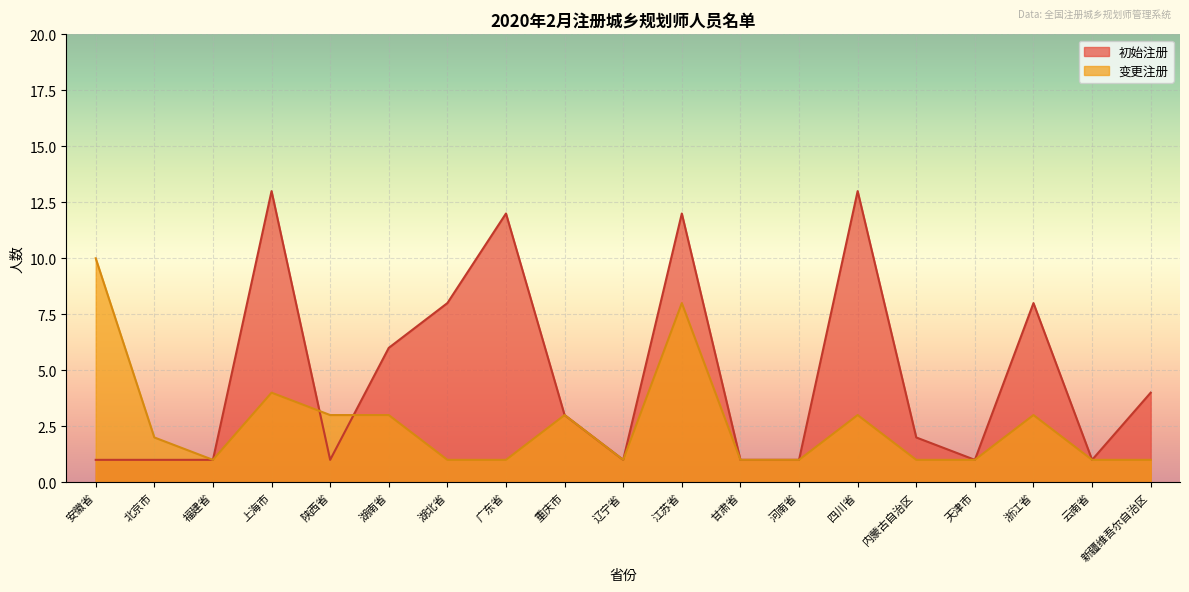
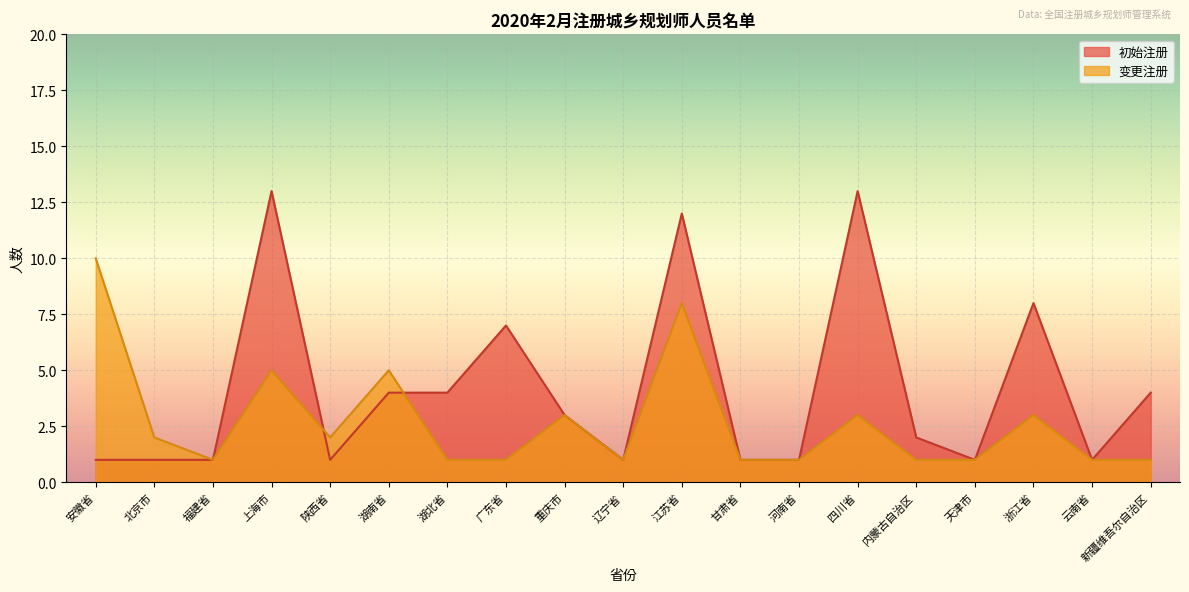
  {
    "初始注册": {
      "安徽省": 1,
      "北京市": 1,
      "上海市": 13,
      "陕西省": 1,
-     "湖南省": 6,
-     "湖北省": 8,
-     "广东省": 12,
+     "湖南省": 4,
+     "湖北省": 4,
+     "广东省": 7,
      "江苏省": 12,
      "四川省": 13,
      "内蒙古自治区": 2,
      "浙江省": 8,
      "新疆维吾尔自治区": 4
    },
    "变更注册": {
      "安徽省": 10,
      "北京市": 2,
-     "上海市": 4,
-     "陕西省": 3,
-     "湖南省": 3,
+     "上海市": 5,
+     "陕西省": 2,
+     "湖南省": 5,
      "湖北省": 1,
      "广东省": 1,
      "江苏省": 8,
      "四川省": 3,
      "内蒙古自治区": 1,
      "浙江省": 3,
      "新疆维吾尔自治区": 1
    }
  }
